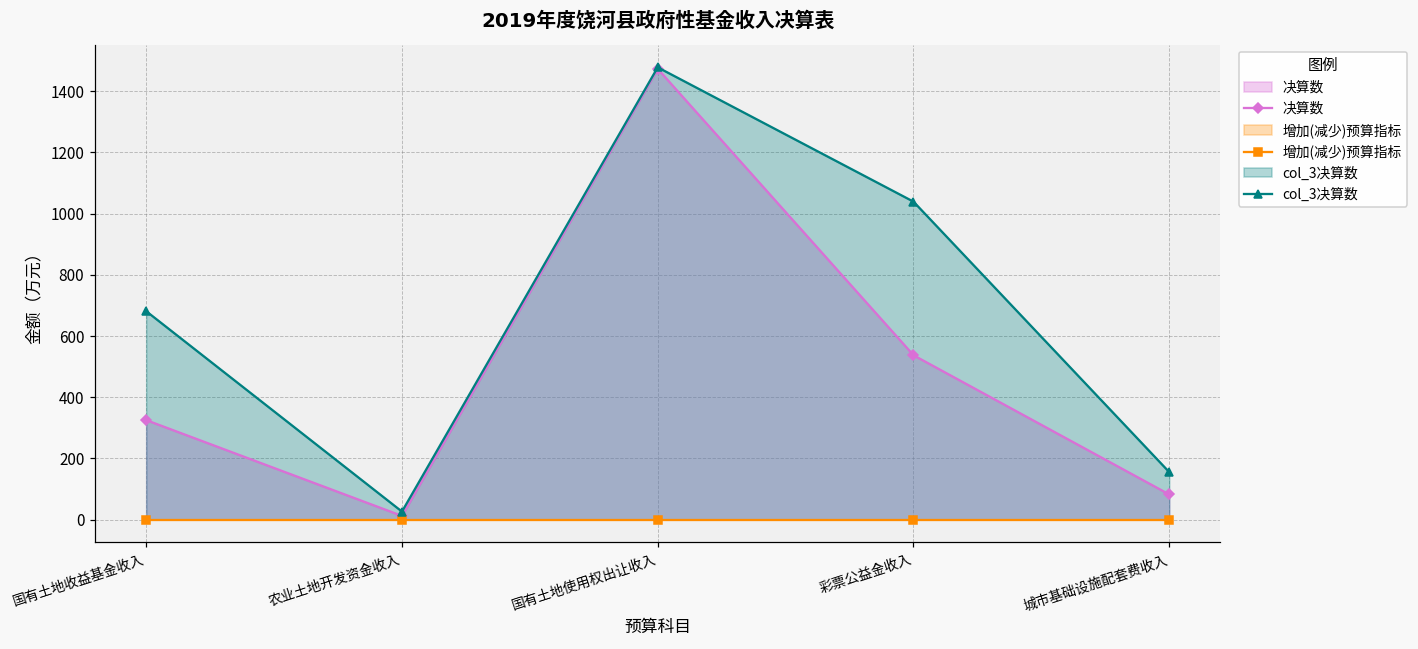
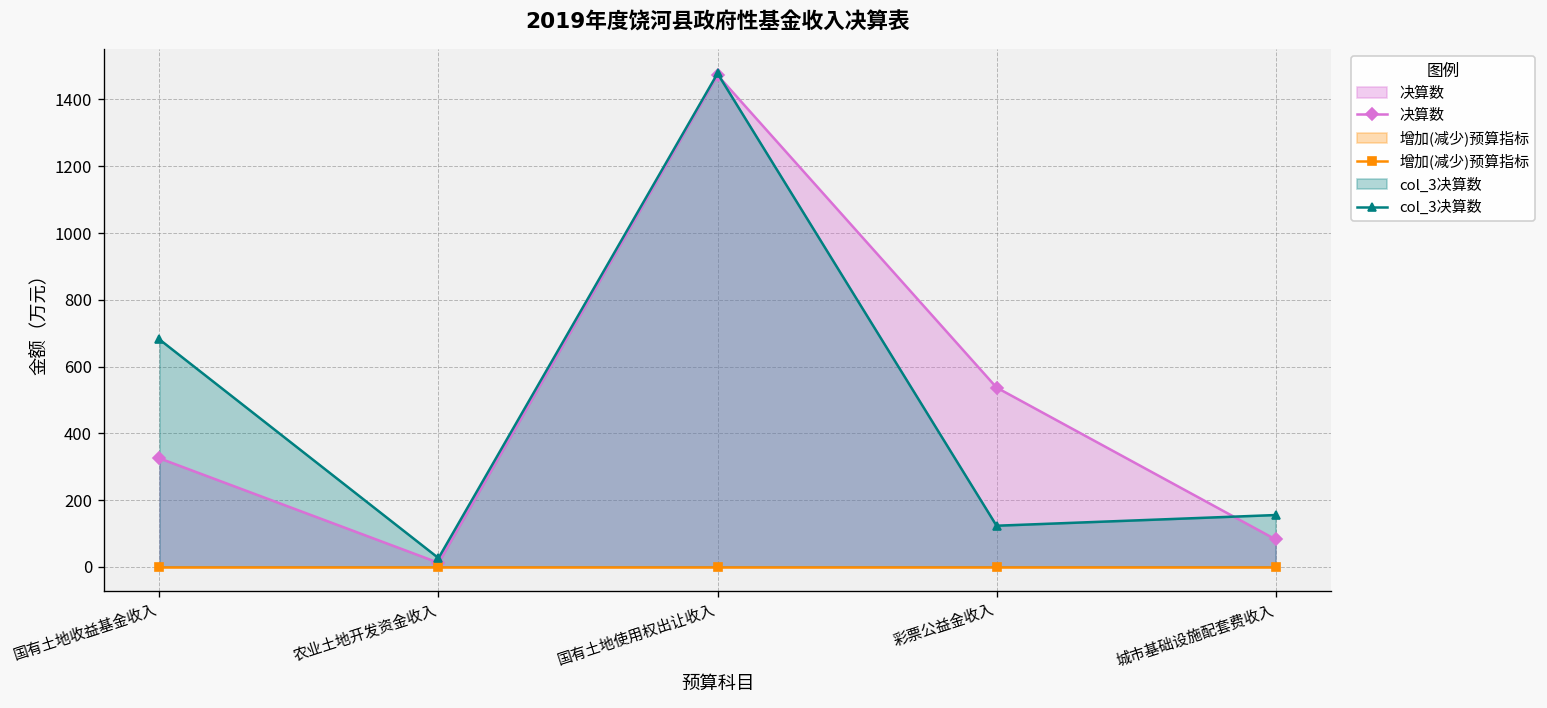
  {
    "决算数": {
      "国有土地收益基金收入": 330,
      "农业土地开发资金收入": 10,
      "彩票公益金收入": 540,
      "城市基础设施配套费收入": 80
    },
    "增加(减少)预算指标": {
      "国有土地收益基金收入": 0,
      "农业土地开发资金收入": 0,
      "国有土地使用权出让收入": 0,
      "彩票公益金收入": 0,
      "城市基础设施配套费收入": 0
    },
    "col_3决算数": {
      "国有土地收益基金收入": 680,
      "农业土地开发资金收入": 30,
-     "彩票公益金收入": 1040,
+     "彩票公益金收入": 120,
      "城市基础设施配套费收入": 160
    }
  }
